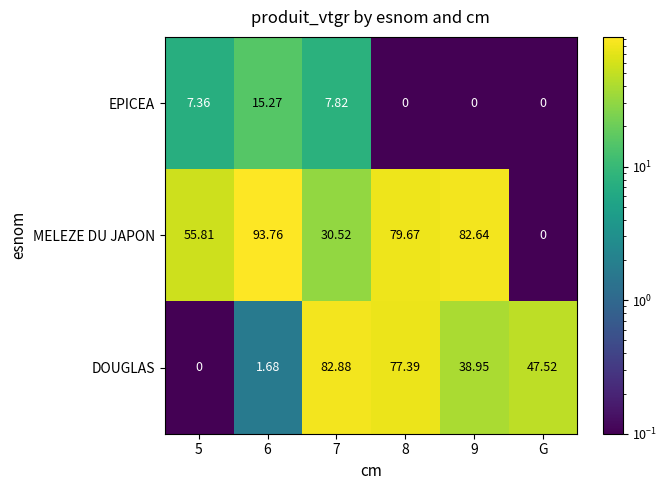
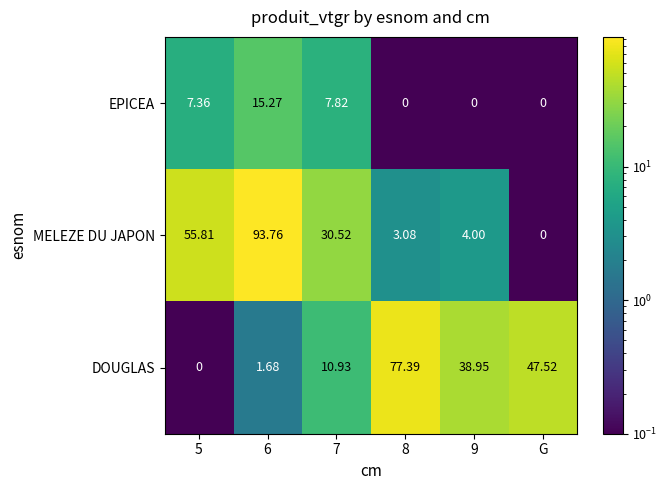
  {
    "EPICEA": {
      "5": 7.36,
      "6": 15.27,
      "7": 7.82,
      "8": 0,
      "9": 0,
      "G": 0
    },
    "MELEZE DU JAPON": {
      "5": 55.81,
      "6": 93.76,
      "7": 30.52,
-     "8": 79.67,
-     "9": 82.64,
+     "8": 3.08,
+     "9": 4.00,
      "G": 0
    },
    "DOUGLAS": {
      "5": 0,
      "6": 1.68,
-     "7": 82.88,
+     "7": 10.93,
      "8": 77.39,
      "9": 38.95,
      "G": 47.52
    }
  }
